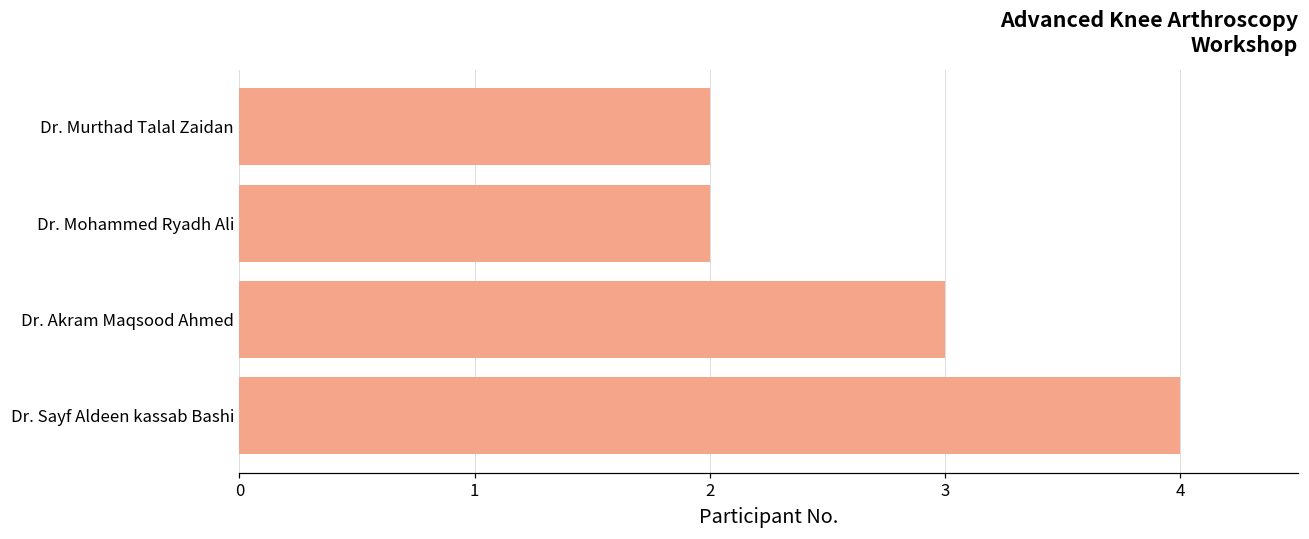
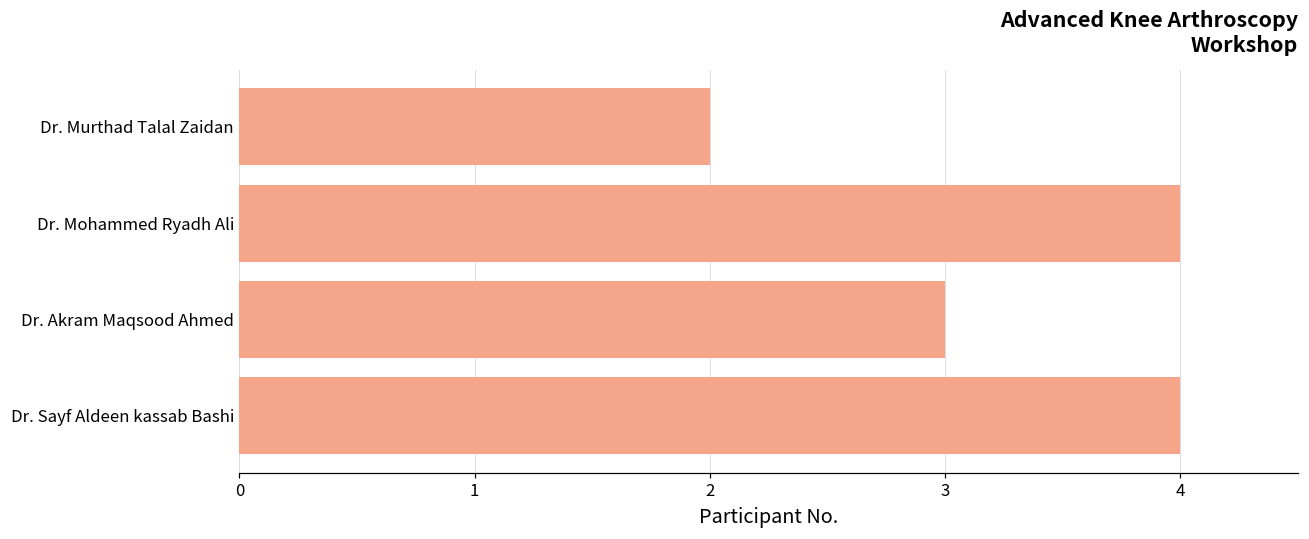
  {
    "Dr. Murthad Talal Zaidan": 2,
-   "Dr. Mohammed Ryadh Ali": 2,
+   "Dr. Mohammed Ryadh Ali": 4,
    "Dr. Akram Maqsood Ahmed": 3,
    "Dr. Sayf Aldeen kassab Bashi": 4
  }
